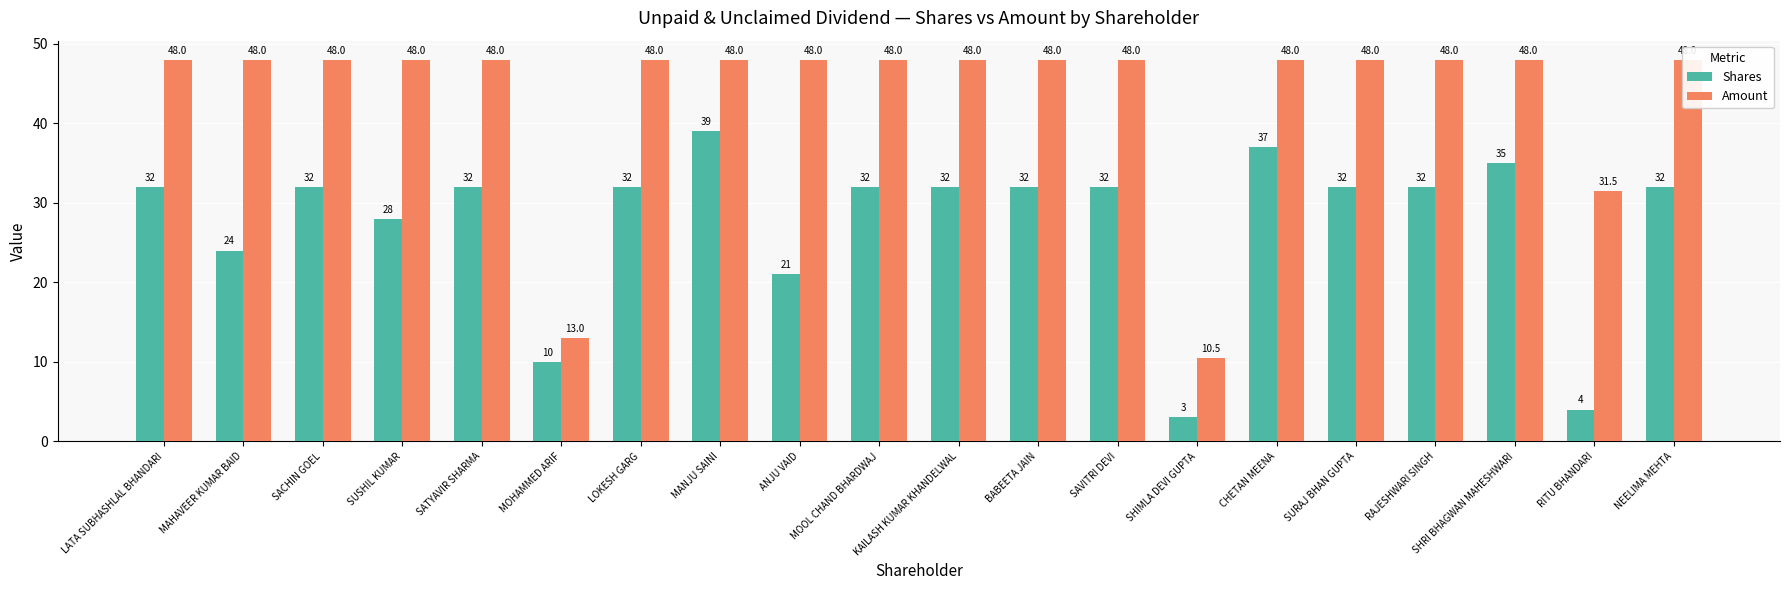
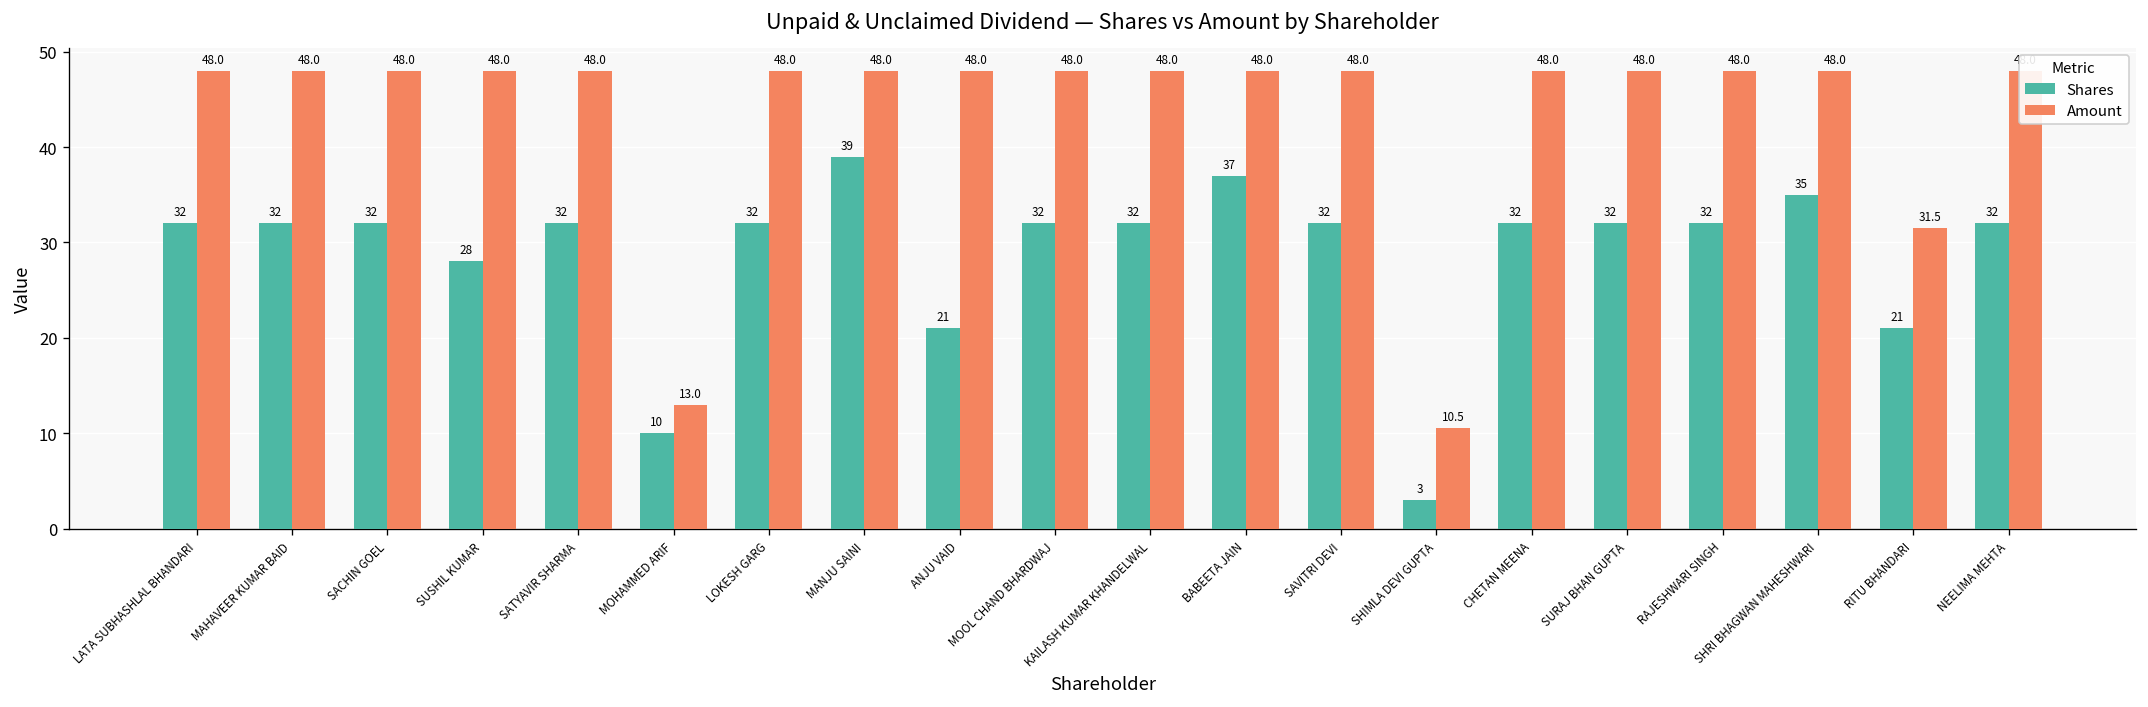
  {
    "Shares": {
      "LATA SUBHASHLAL BHANDARI": 32,
-     "MAHAVEER KUMAR BAID": 24,
+     "MAHAVEER KUMAR BAID": 32,
      "SACHIN GOEL": 32,
      "SUSHIL KUMAR": 28,
      "SATYAVIR SHARMA": 32,
      "MOHAMMED ARIF": 10,
      "LOKESH GARG": 32,
      "MANJU SAINI": 39,
      "ANJU VAID": 21,
      "MOOL CHAND BHARDWAJ": 32,
      "KAILASH KUMAR KHANDELWAL": 32,
-     "BABEETA JAIN": 32,
+     "BABEETA JAIN": 37,
      "SAVITRI DEVI": 32,
      "SHIMLA DEVI GUPTA": 3,
-     "CHETAN MEENA": 37,
+     "CHETAN MEENA": 32,
      "SURAJ BHAN GUPTA": 32,
      "RAJESHWARI SINGH": 32,
      "SHRI BHAGWAN MAHESHWARI": 35,
-     "RITU BHANDARI": 4,
+     "RITU BHANDARI": 21,
      "NEELIMA MEHTA": 32
    },
    "Amount": {
      "LATA SUBHASHLAL BHANDARI": 48.0,
      "MAHAVEER KUMAR BAID": 48.0,
      "SACHIN GOEL": 48.0,
      "SUSHIL KUMAR": 48.0,
      "SATYAVIR SHARMA": 48.0,
      "MOHAMMED ARIF": 13.0,
      "LOKESH GARG": 48.0,
      "MANJU SAINI": 48.0,
      "ANJU VAID": 48.0,
      "MOOL CHAND BHARDWAJ": 48.0,
      "KAILASH KUMAR KHANDELWAL": 48.0,
      "BABEETA JAIN": 48.0,
      "SAVITRI DEVI": 48.0,
      "SHIMLA DEVI GUPTA": 10.5,
      "CHETAN MEENA": 48.0,
      "SURAJ BHAN GUPTA": 48.0,
      "RAJESHWARI SINGH": 48.0,
      "SHRI BHAGWAN MAHESHWARI": 48.0,
      "RITU BHANDARI": 31.5
    }
  }
